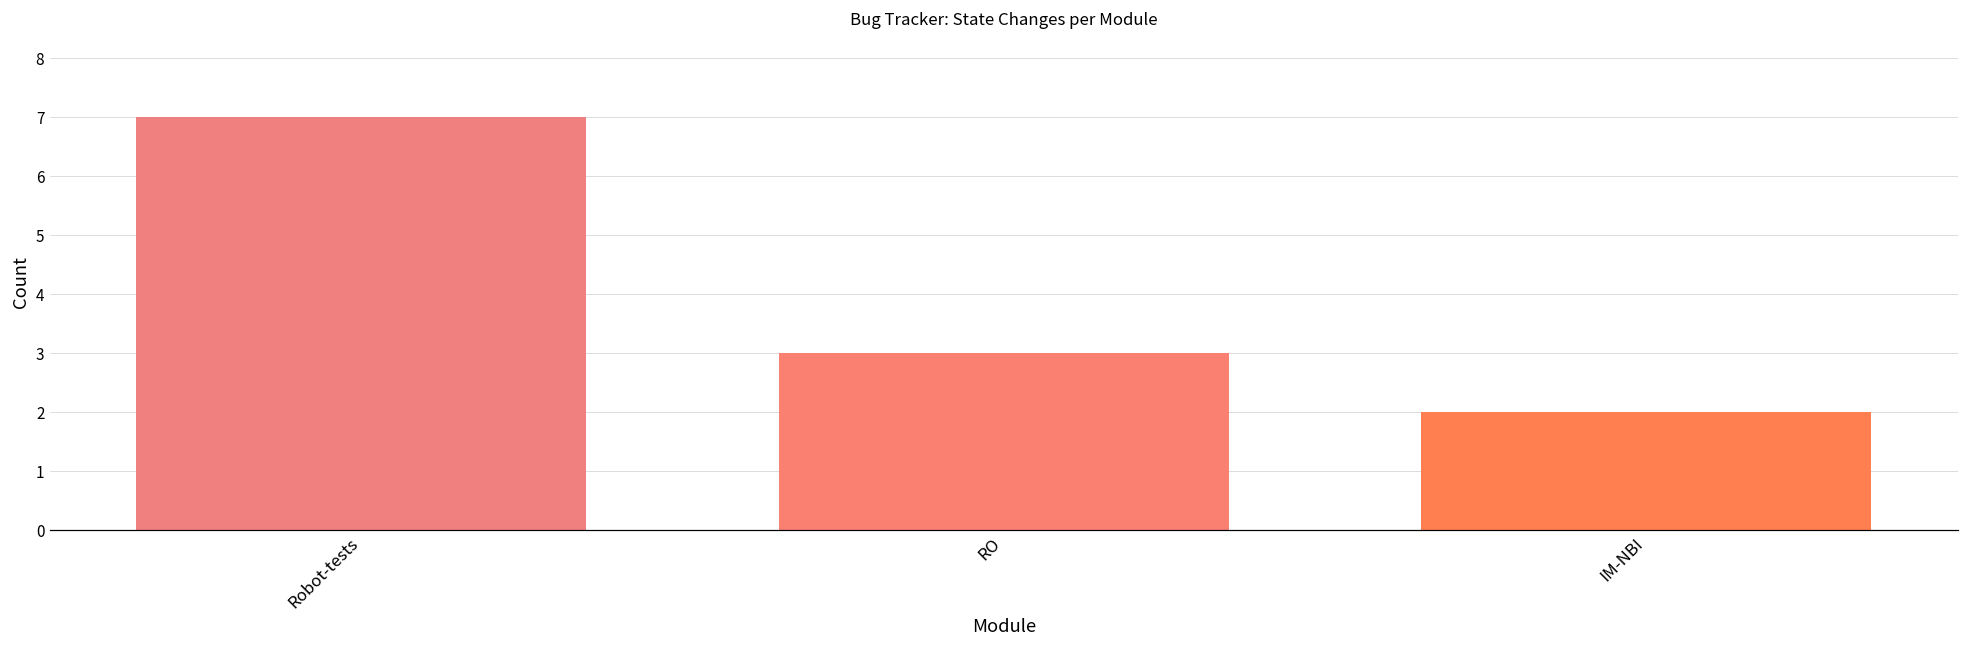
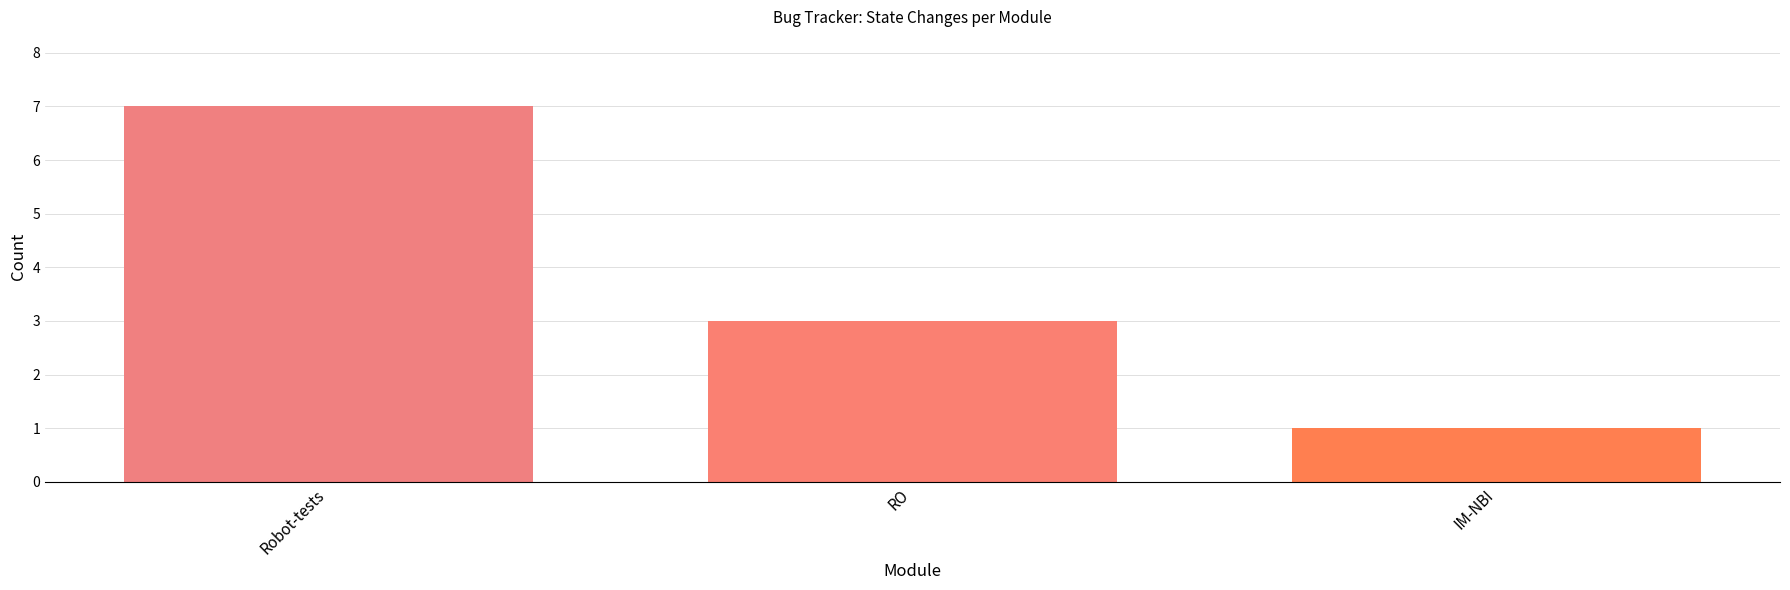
  {
    "Robot-tests": 7,
    "RO": 3,
-   "IM-NBI": 2
+   "IM-NBI": 1
  }
